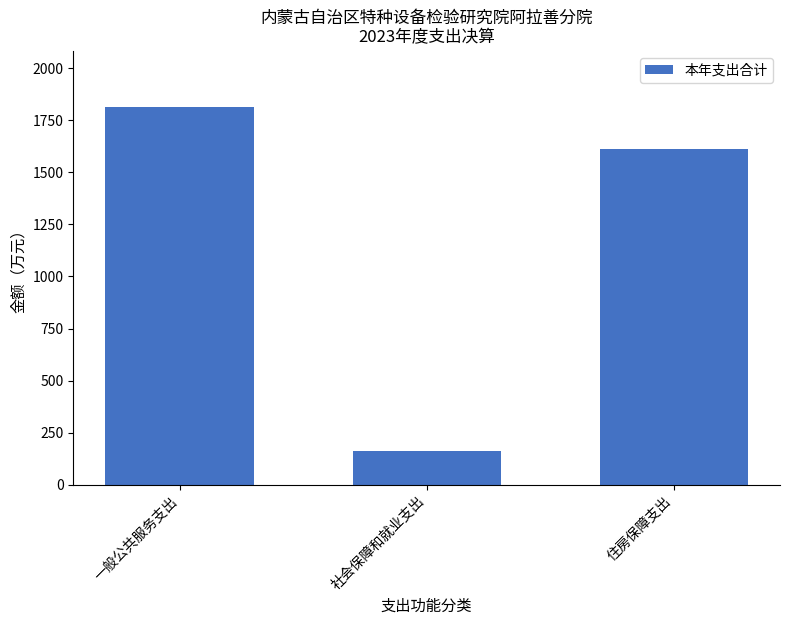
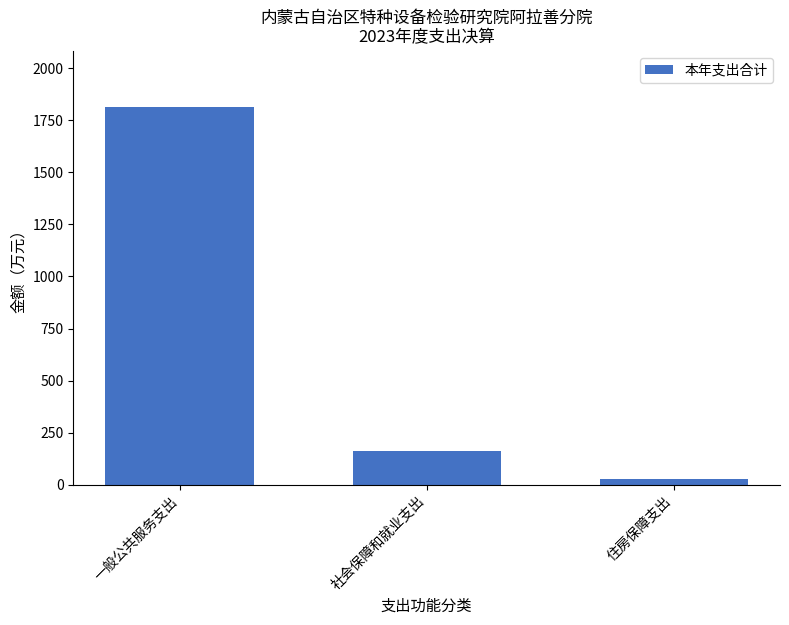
  {
    "一般公共服务支出": 1810,
    "社会保障和就业支出": 160,
-   "住房保障支出": 1610
+   "住房保障支出": 30
  }
